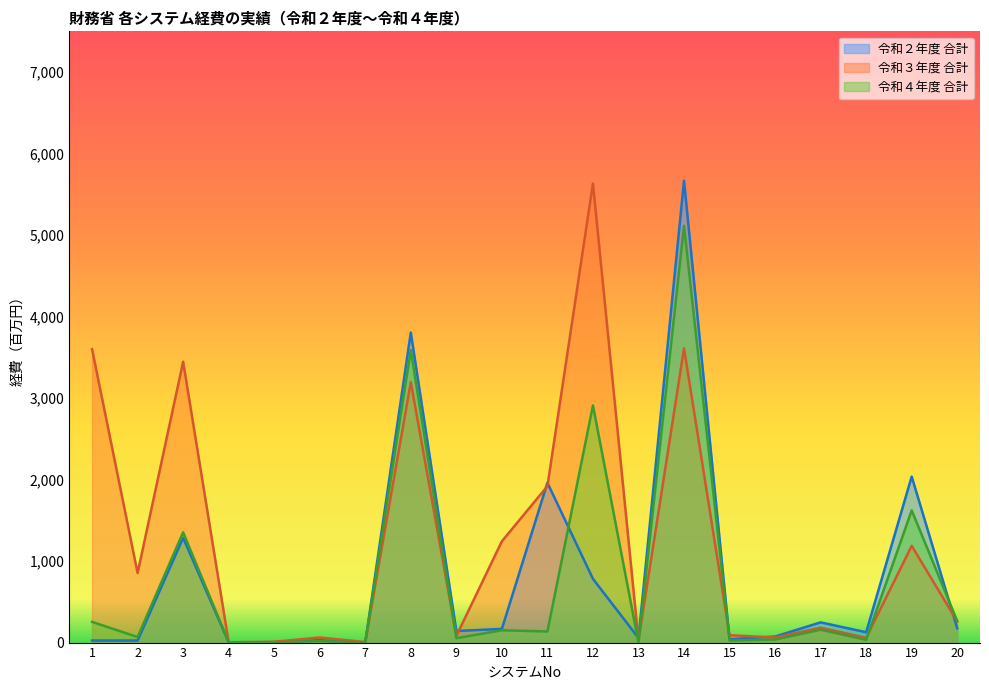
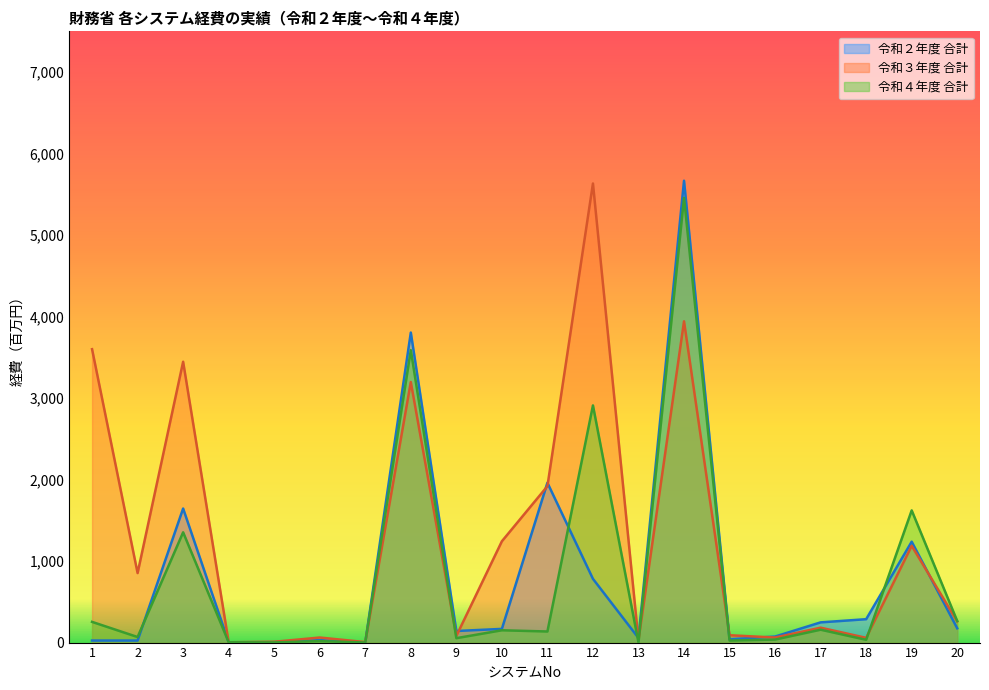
  {
    "令和２年度 合計": {
      "1": "0",
      "2": "0",
-     "3": "1,300",
+     "3": "1,600",
      "8": "3,800",
      "9": "100",
      "11": "2,000",
      "12": "800",
      "14": "5,700",
      "17": "200",
-     "18": "100",
-     "19": "2,000",
+     "18": "300",
+     "19": "1,200",
      "20": "200"
    },
    "令和３年度 合計": {
      "1": "3,600",
      "2": "900",
      "3": "3,400",
      "6": "100",
      "8": "3,200",
      "10": "1,200",
      "11": "1,900",
      "12": "5,600",
-     "14": "3,600",
+     "14": "3,900",
      "15": "100",
      "19": "1,200"
    },
    "令和４年度 合計": {
      "1": "300",
      "2": "100",
      "3": "1,400",
      "8": "3,600",
      "11": "100",
      "12": "2,900",
-     "14": "5,100",
+     "14": "5,500",
      "19": "1,600"
    }
  }
